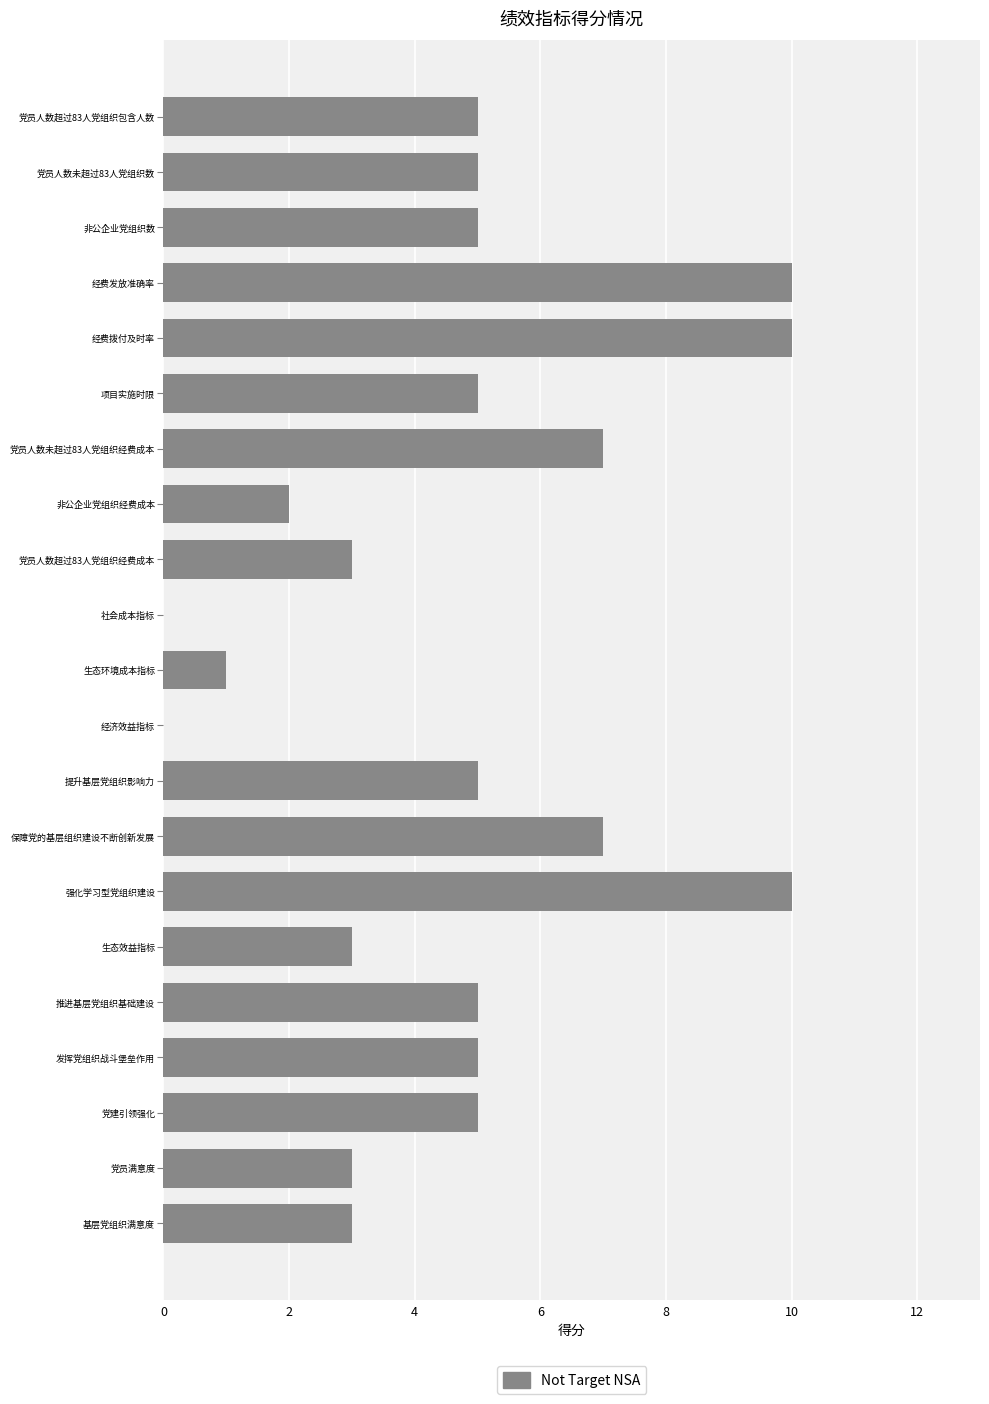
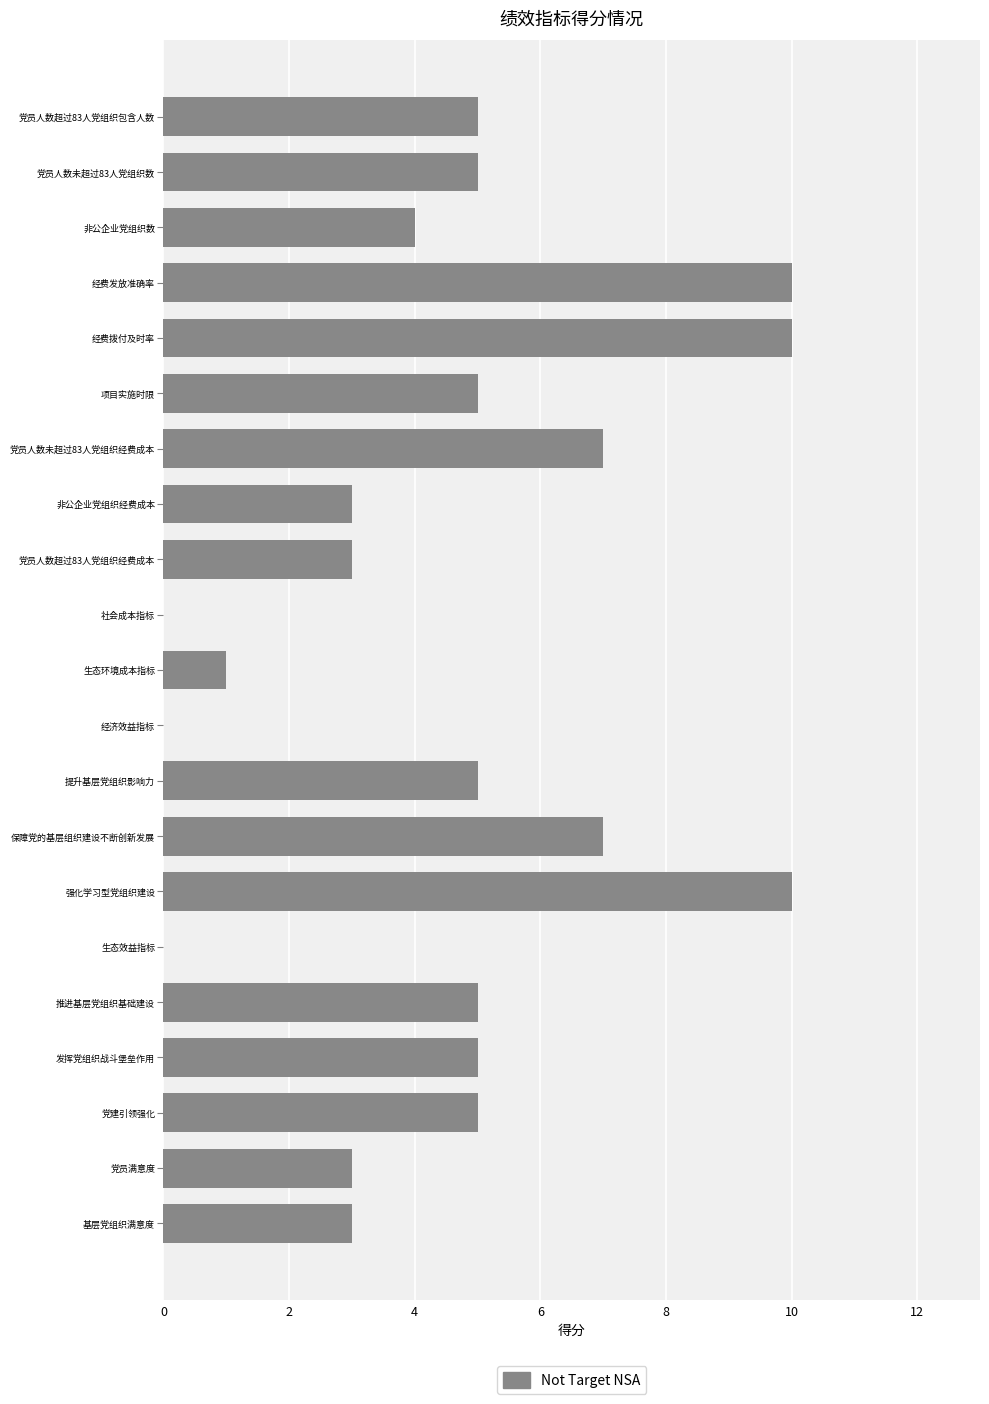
  {
    "党员人数超过83人党组织包含人数": 5,
    "党员人数未超过83人党组织数": 5,
-   "非公企业党组织数": 5,
+   "非公企业党组织数": 4,
    "经费发放准确率": 10,
    "经费拨付及时率": 10,
    "项目实施时限": 5,
    "党员人数未超过83人党组织经费成本": 7,
-   "非公企业党组织经费成本": 2,
+   "非公企业党组织经费成本": 3,
    "党员人数超过83人党组织经费成本": 3,
    "社会成本指标": 0,
    "生态环境成本指标": 1,
    "经济效益指标": 0,
    "提升基层党组织影响力": 5,
    "保障党的基层组织建设不断创新发展": 7,
    "强化学习型党组织建设": 10,
-   "生态效益指标": 3,
+   "生态效益指标": 0,
    "推进基层党组织基础建设": 5,
    "发挥党组织战斗堡垒作用": 5,
    "党建引领强化": 5,
    "党员满意度": 3,
    "基层党组织满意度": 3
  }
